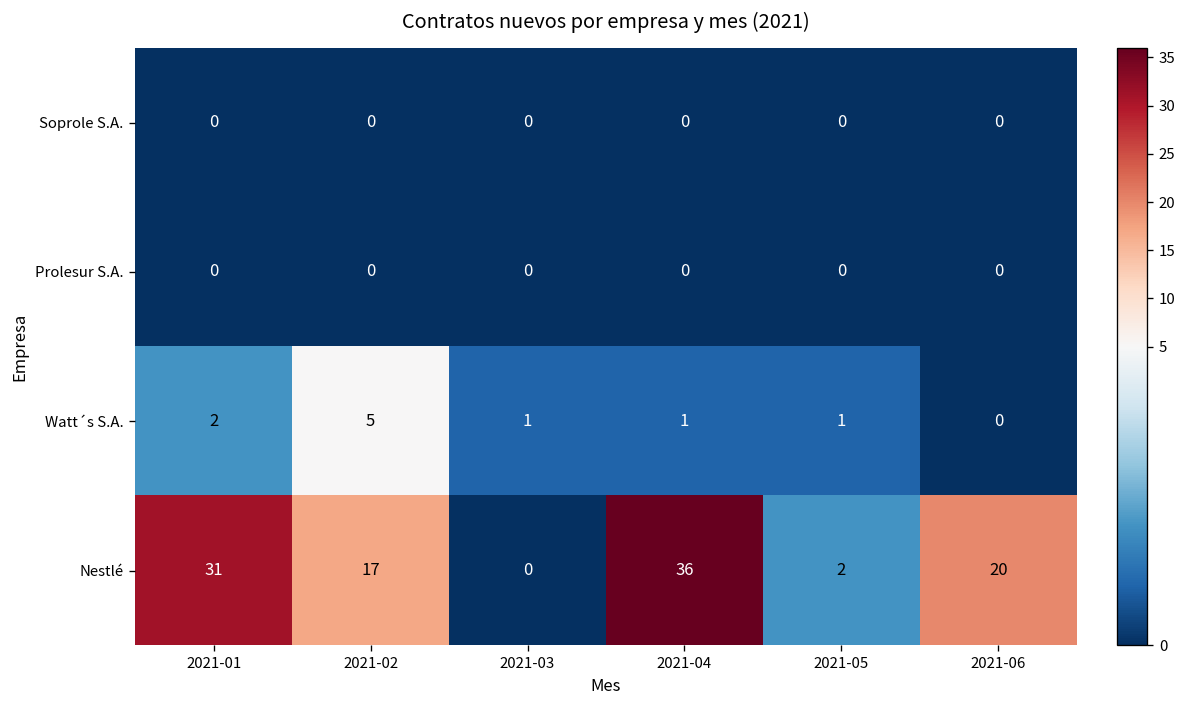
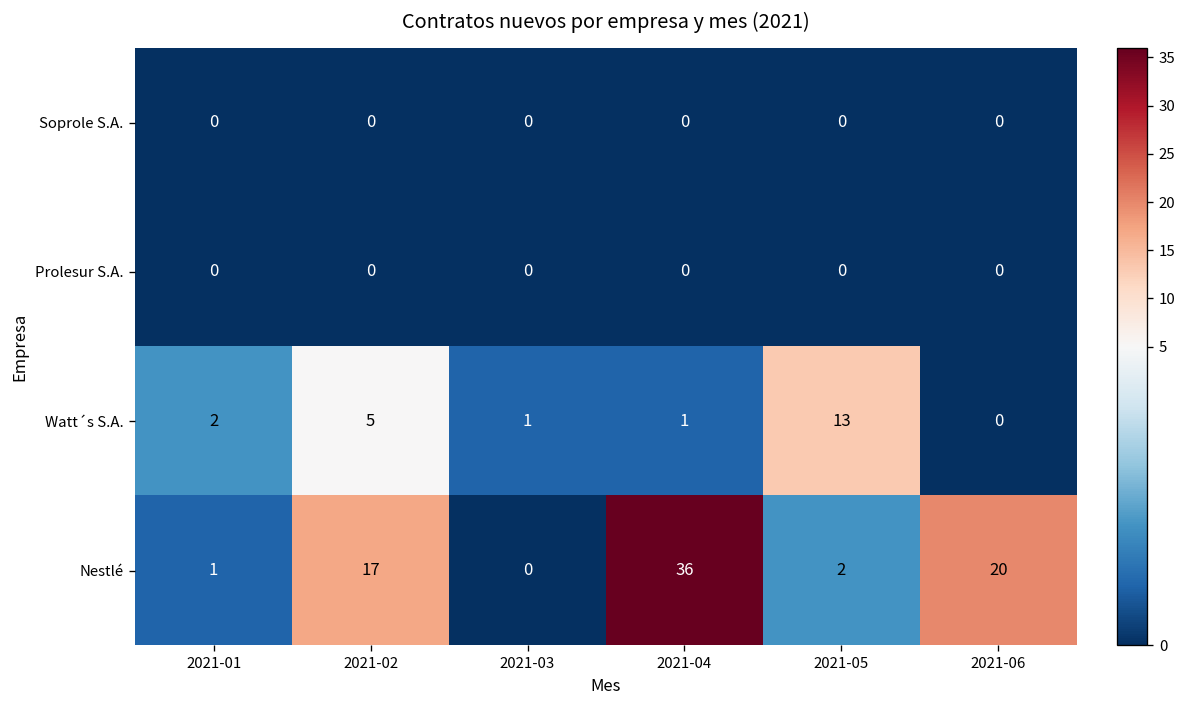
  {
    "Soprole S.A.": {
      "2021-01": 0,
      "2021-02": 0,
      "2021-03": 0,
      "2021-04": 0,
      "2021-05": 0,
      "2021-06": 0
    },
    "Prolesur S.A.": {
      "2021-01": 0,
      "2021-02": 0,
      "2021-03": 0,
      "2021-04": 0,
      "2021-05": 0,
      "2021-06": 0
    },
    "Watt´s S.A.": {
      "2021-01": 2,
      "2021-02": 5,
      "2021-03": 1,
      "2021-04": 1,
-     "2021-05": 1,
+     "2021-05": 13,
      "2021-06": 0
    },
    "Nestlé": {
-     "2021-01": 31,
+     "2021-01": 1,
      "2021-02": 17,
      "2021-03": 0,
      "2021-04": 36,
      "2021-05": 2,
      "2021-06": 20
    }
  }
